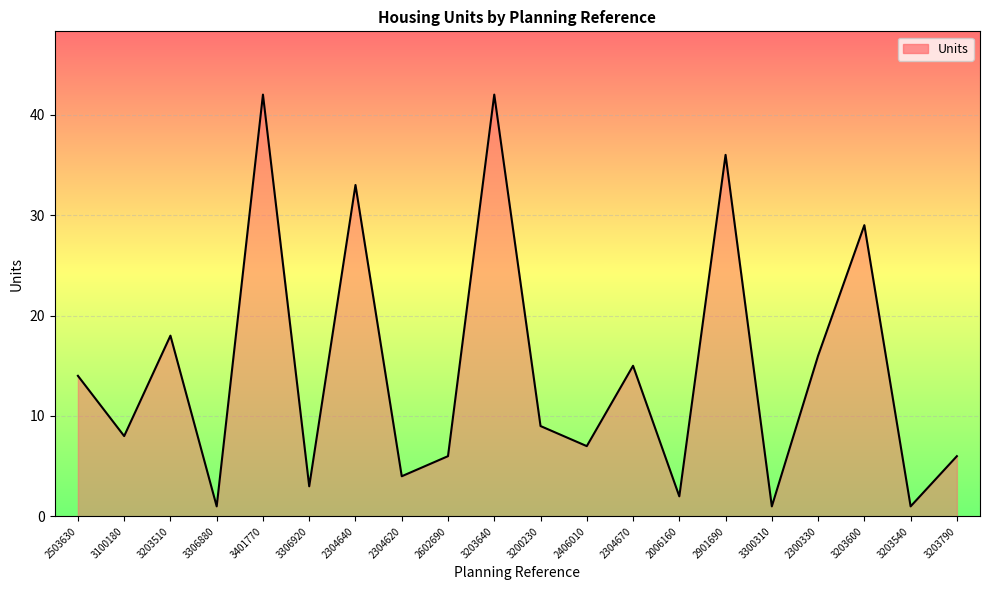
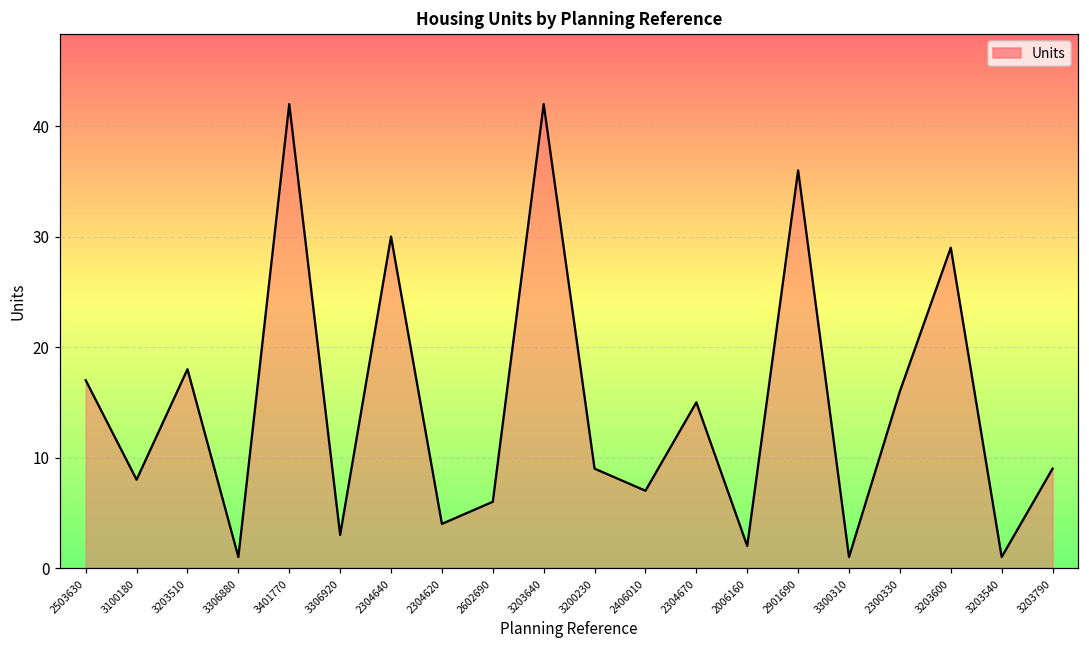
  {
-   "2503630": 14,
+   "2503630": 17,
    "3100180": 8,
    "3203510": 18,
    "3306880": 1,
    "3401770": 42,
    "3306920": 3,
-   "2304640": 33,
+   "2304640": 30,
    "2304620": 4,
    "2602690": 6,
    "3203640": 42,
    "3200230": 9,
    "2406010": 7,
    "2304670": 15,
    "2006160": 2,
    "2901690": 36,
    "3300310": 1,
    "2300330": 16,
    "3203600": 29,
    "3203540": 1,
-   "3203790": 6
+   "3203790": 9
  }
